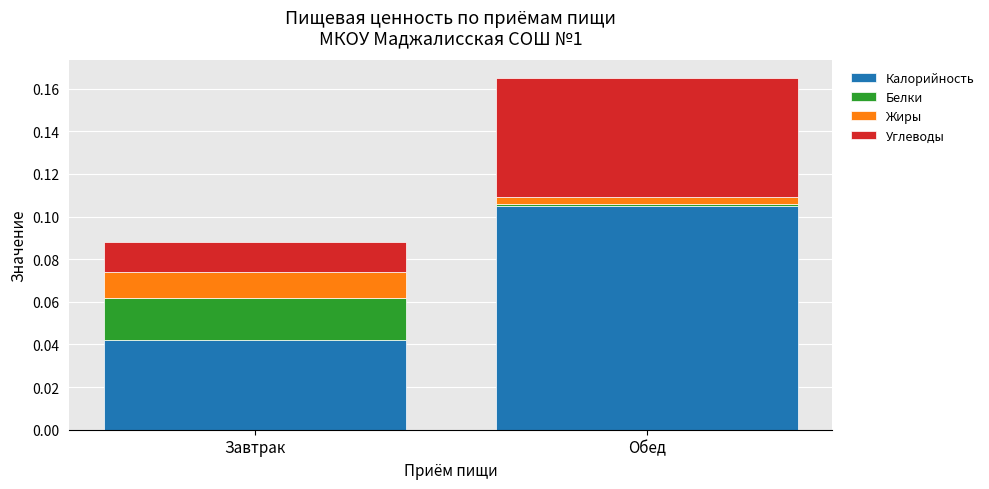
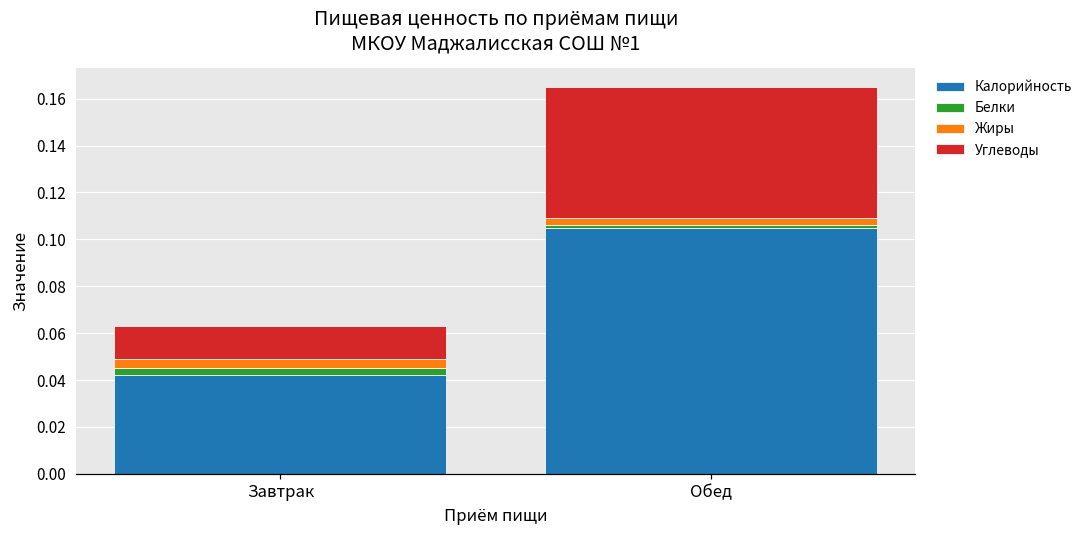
  {
    "Калорийность": {
      "Завтрак": 0.042,
      "Обед": 0.105
    },
    "Белки": {
-     "Завтрак": 0.020
+     "Завтрак": 0.003
    },
    "Жиры": {
-     "Завтрак": 0.012,
+     "Завтрак": 0.004,
      "Обед": 0.003
    },
    "Углеводы": {
      "Завтрак": 0.014,
      "Обед": 0.056
    }
  }
